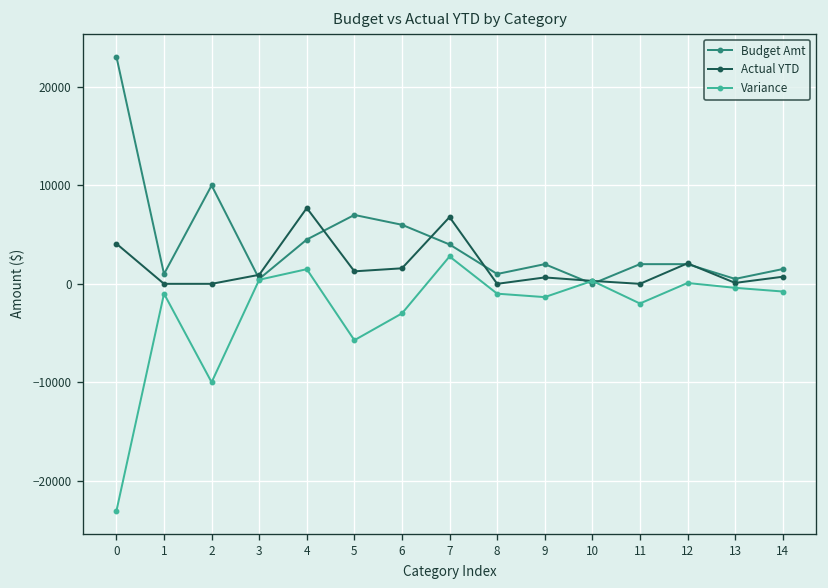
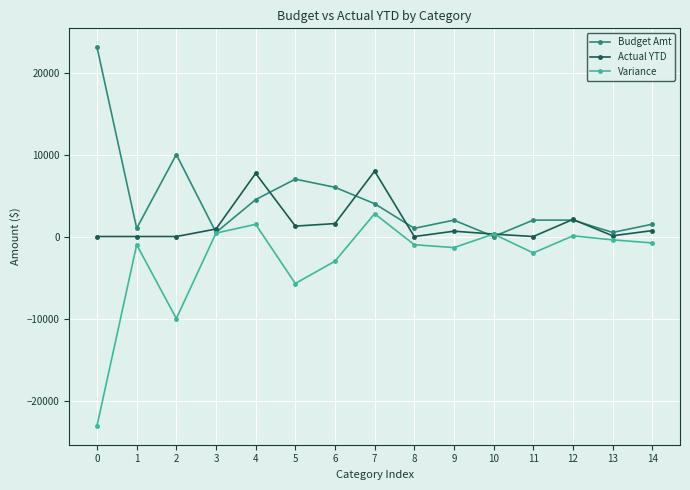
  {
    "Actual YTD": {
-     "0": 4000,
+     "0": 0,
      "1": 0,
      "2": 0,
      "3": 1000,
      "4": 8000,
      "5": 1000,
      "6": 2000,
-     "7": 7000,
+     "7": 8000,
      "8": 0,
      "9": 1000,
      "11": 0,
      "13": 0,
      "14": 1000
    }
  }
